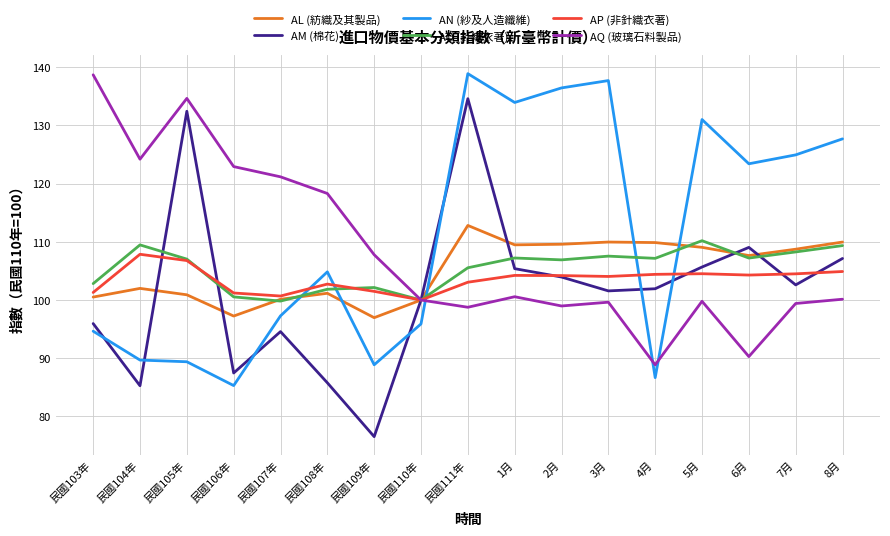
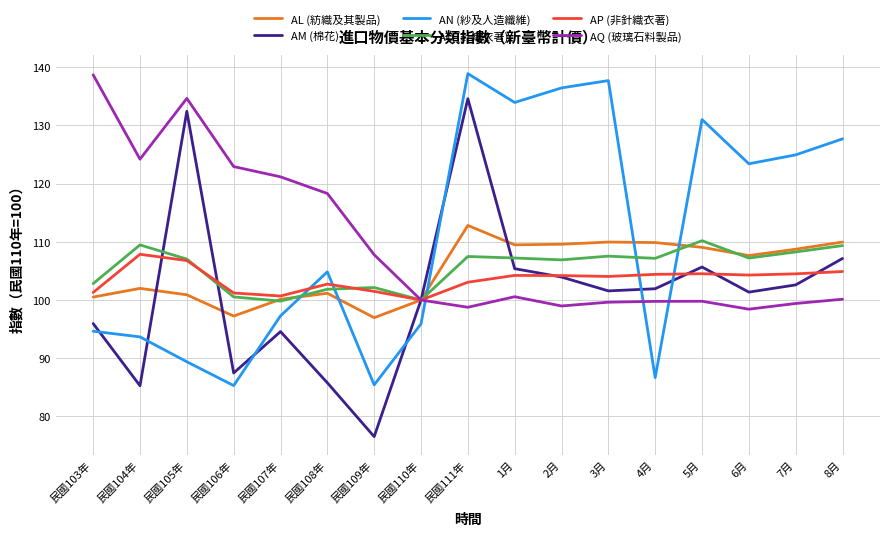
  {
    "AM (棉花)": {
      "民國103年": 96,
      "民國104年": 85,
      "民國105年": 132,
      "民國106年": 87,
      "民國107年": 95,
      "民國108年": 86,
      "民國109年": 77,
      "民國111年": 135,
      "1月": 105,
      "3月": 102,
      "4月": 102,
      "5月": 106,
-     "6月": 109,
+     "6月": 101,
      "7月": 103,
      "8月": 107
    },
    "AN (紗及人造纖維)": {
      "民國103年": 95,
-     "民國104年": 90,
+     "民國104年": 94,
      "民國105年": 89,
      "民國106年": 85,
      "民國107年": 97,
      "民國108年": 105,
-     "民國109年": 89,
+     "民國109年": 85,
      "民國110年": 96,
      "民國111年": 139,
      "1月": 134,
      "2月": 136,
      "3月": 138,
      "4月": 87,
      "5月": 131,
      "6月": 123,
      "7月": 125,
      "8月": 128
    },
    "AO (針織衣著)": {
      "民國103年": 103,
      "民國104年": 109,
      "民國106年": 101,
      "民國108年": 102,
      "民國109年": 102,
-     "民國111年": 106,
+     "民國111年": 107,
      "1月": 107,
      "2月": 107,
      "3月": 108,
      "4月": 107,
      "5月": 110,
      "7月": 108,
      "8月": 109
    },
    "AQ (玻璃石料製品)": {
      "民國103年": 139,
      "民國104年": 124,
      "民國105年": 135,
      "民國106年": 123,
      "民國107年": 121,
      "民國108年": 118,
      "民國109年": 108,
      "民國111年": 99,
      "1月": 101,
      "2月": 99,
      "3月": 100,
-     "4月": 89,
+     "4月": 100,
      "5月": 100,
-     "6月": 90,
+     "6月": 98,
      "7月": 99,
      "8月": 100
    }
  }
